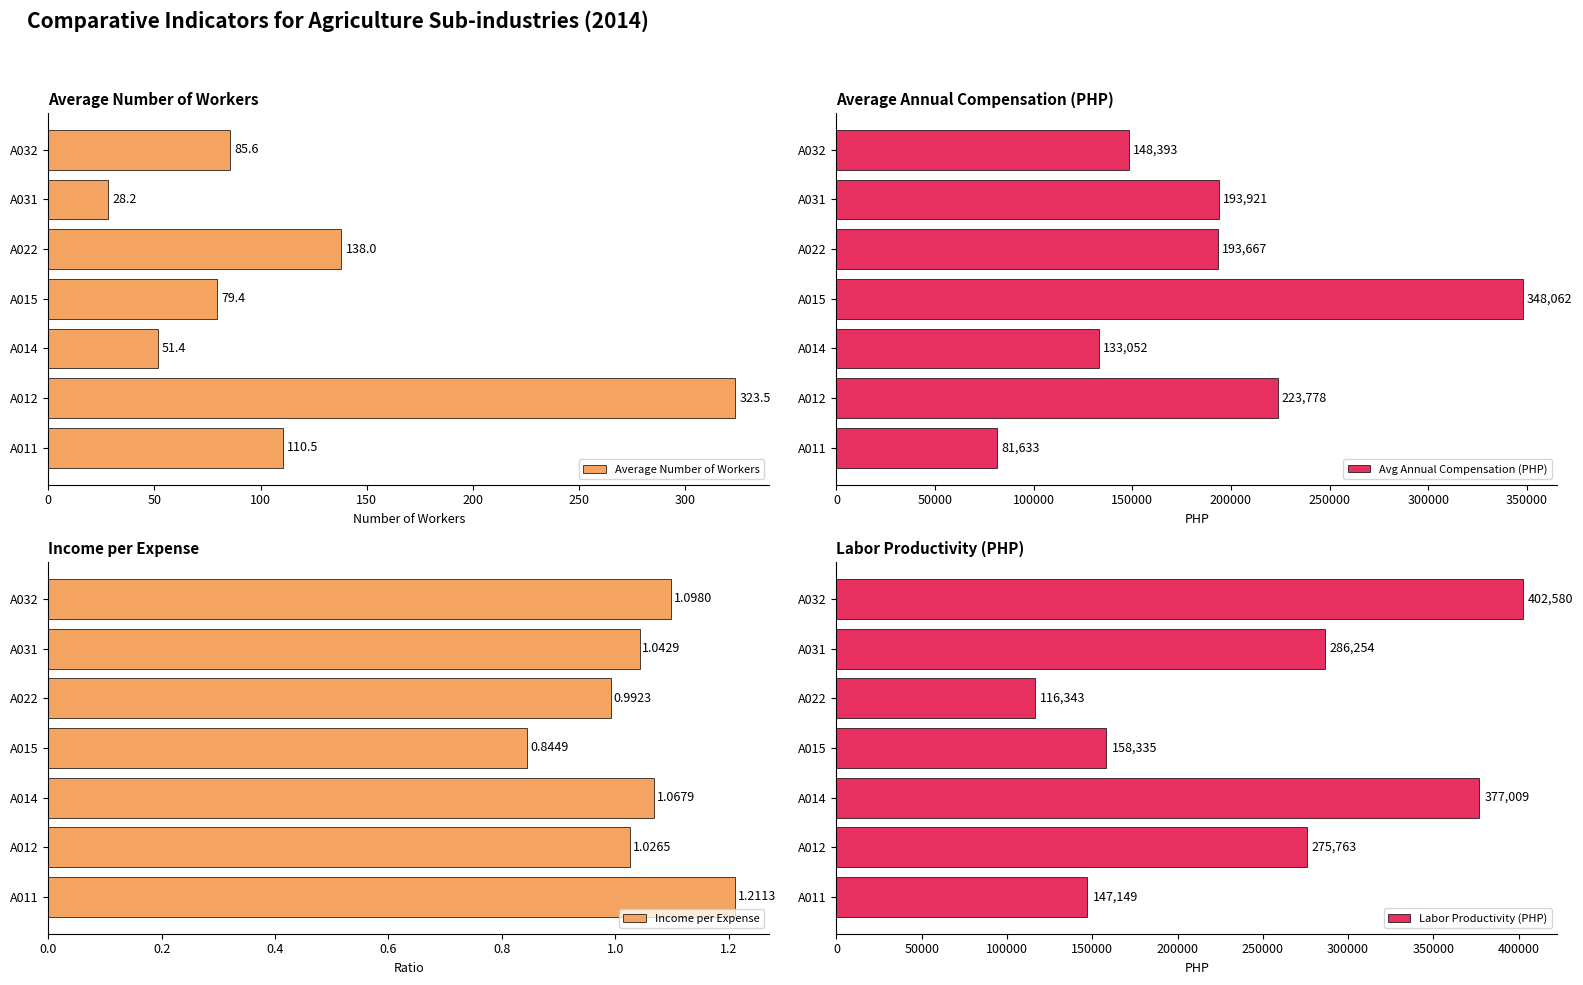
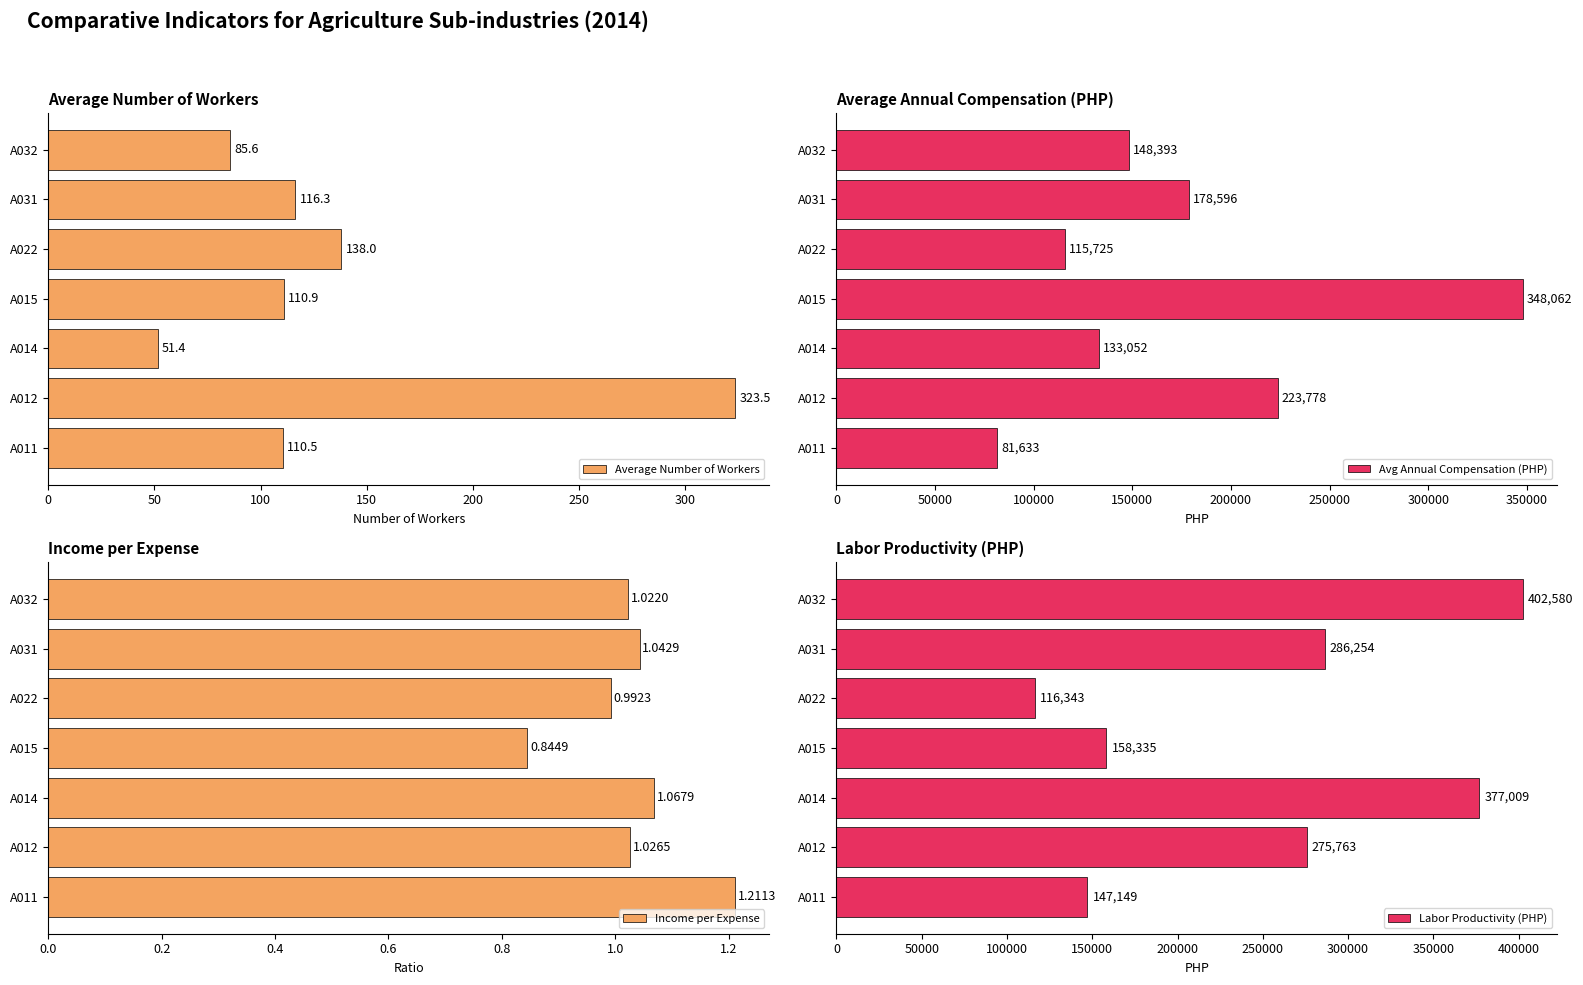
  {
    "Average Number of Workers": {
      "A032": "85.6",
-     "A031": "28.2",
+     "A031": "116.3",
      "A022": "138.0",
-     "A015": "79.4",
+     "A015": "110.9",
      "A014": "51.4",
      "A012": "323.5",
      "A011": "110.5"
    },
    "Average Annual Compensation (PHP)": {
      "A032": "148,393",
-     "A031": "193,921",
-     "A022": "193,667",
+     "A031": "178,596",
+     "A022": "115,725",
      "A015": "348,062",
      "A014": "133,052",
      "A012": "223,778",
      "A011": "81,633"
    },
    "Income per Expense": {
-     "A032": "1.0980",
+     "A032": "1.0220",
      "A031": "1.0429",
      "A022": "0.9923",
      "A015": "0.8449",
      "A014": "1.0679",
      "A012": "1.0265",
      "A011": "1.2113"
    },
    "Labor Productivity (PHP)": {
      "A032": "402,580",
      "A031": "286,254",
      "A022": "116,343",
      "A015": "158,335",
      "A014": "377,009",
      "A012": "275,763",
      "A011": "147,149"
    }
  }
